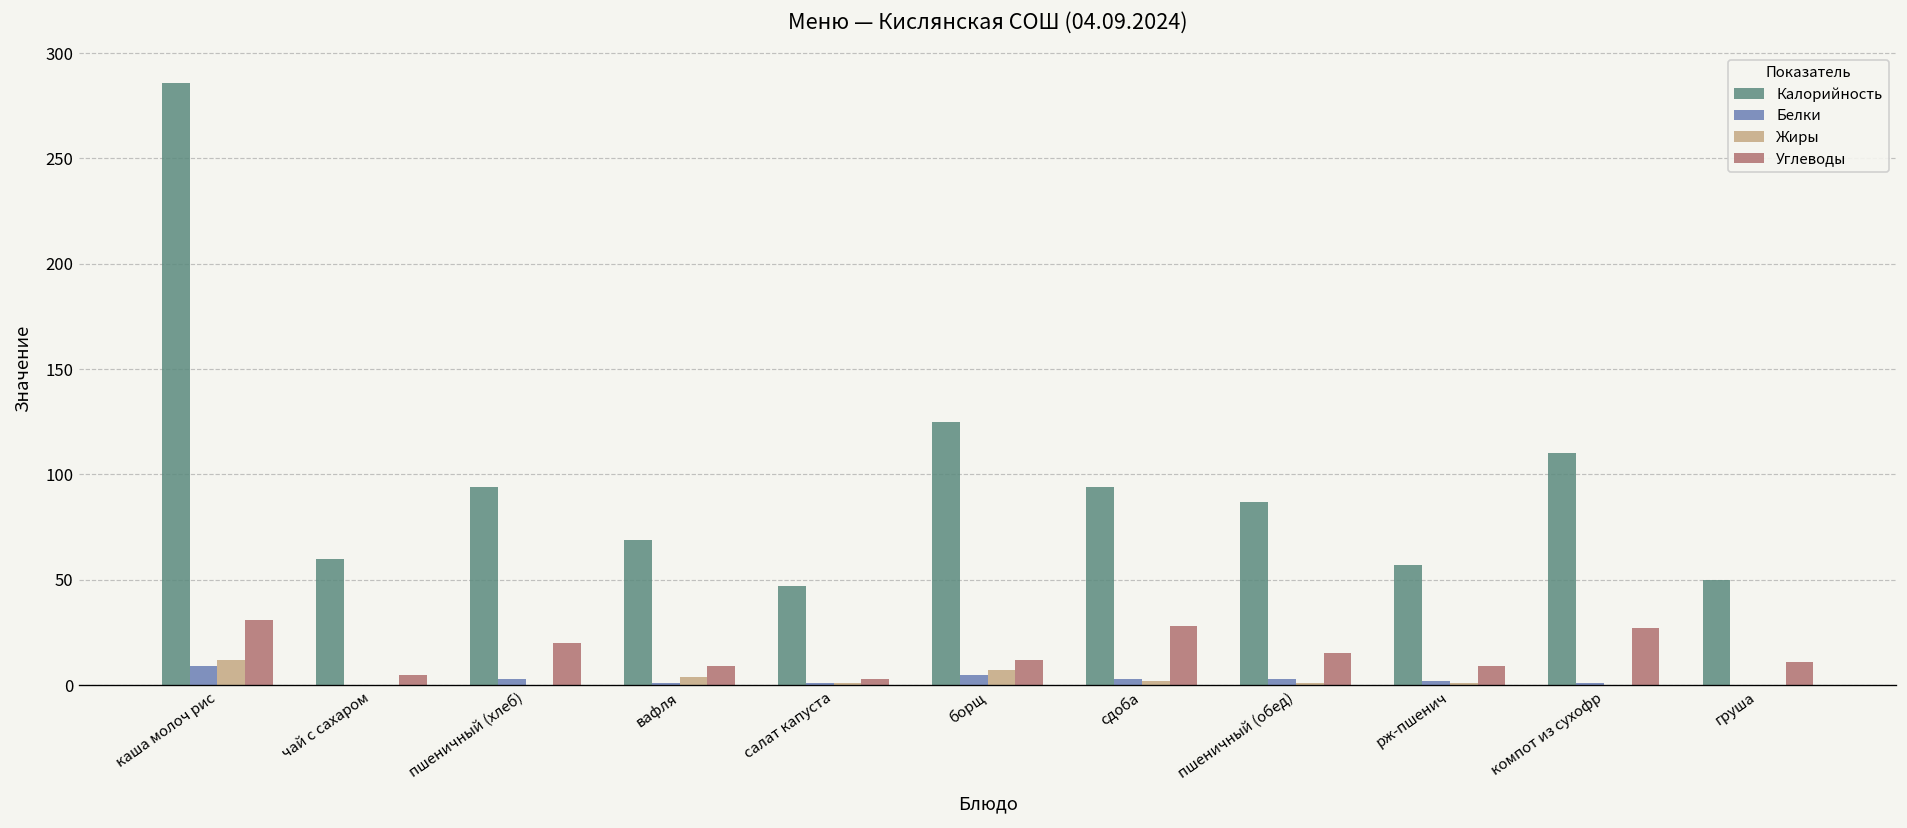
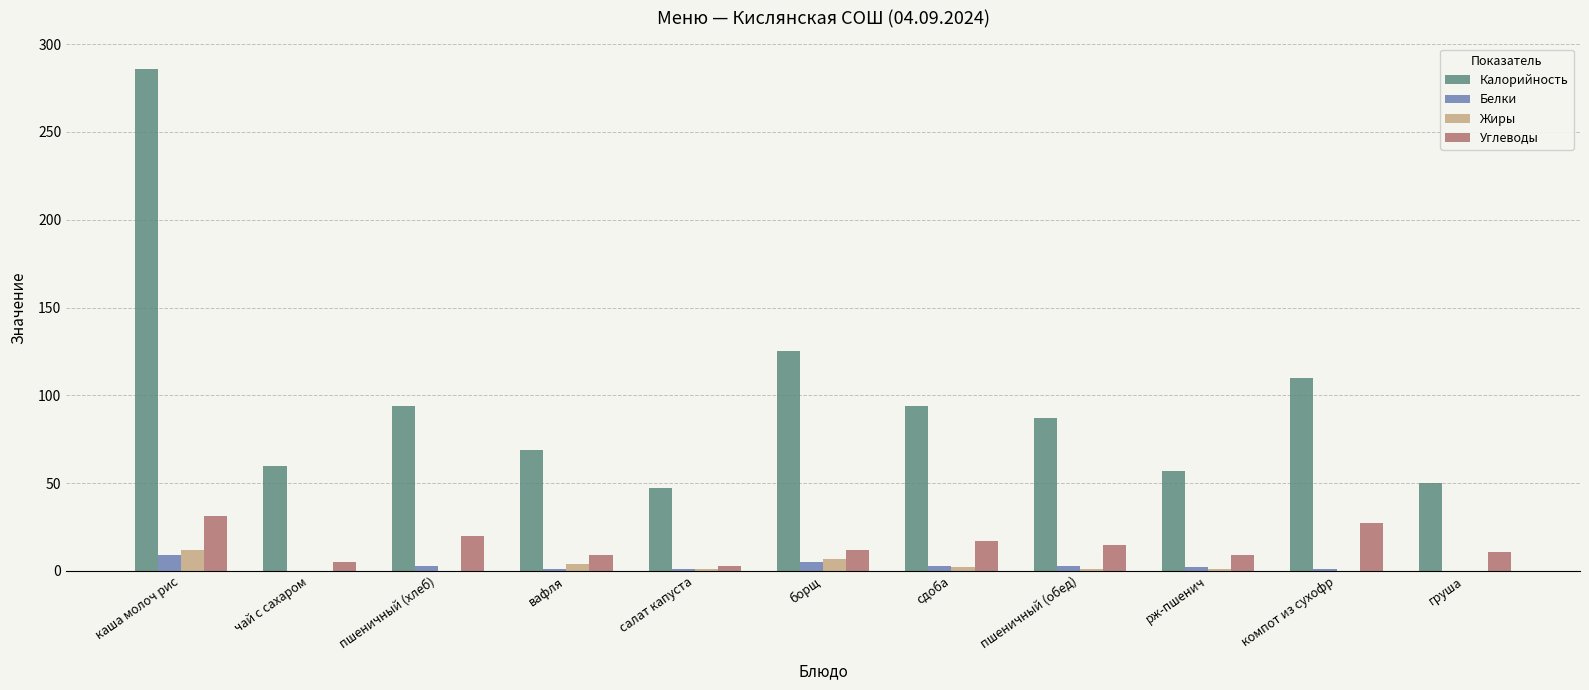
  {
    "Жиры": {
      "каша молоч рис": 12,
      "чай с сахаром": 0,
      "пшеничный (хлеб)": 0,
      "вафля": 4,
      "борщ": 7,
      "сдоба": 2,
      "компот из сухофр": 0,
      "груша": 0
    },
    "Углеводы": {
      "каша молоч рис": 31,
      "чай с сахаром": 5,
      "пшеничный (хлеб)": 20,
      "вафля": 9,
      "салат капуста": 3,
      "борщ": 12,
-     "сдоба": 28,
+     "сдоба": 17,
      "пшеничный (обед)": 15,
      "рж-пшенич": 9,
      "компот из сухофр": 27,
      "груша": 11
    }
  }
